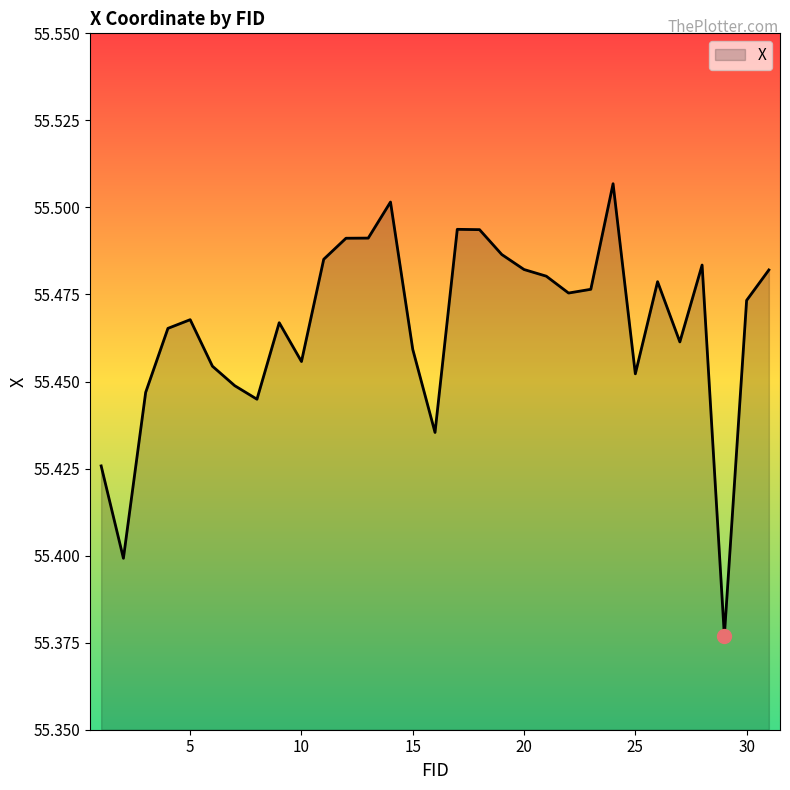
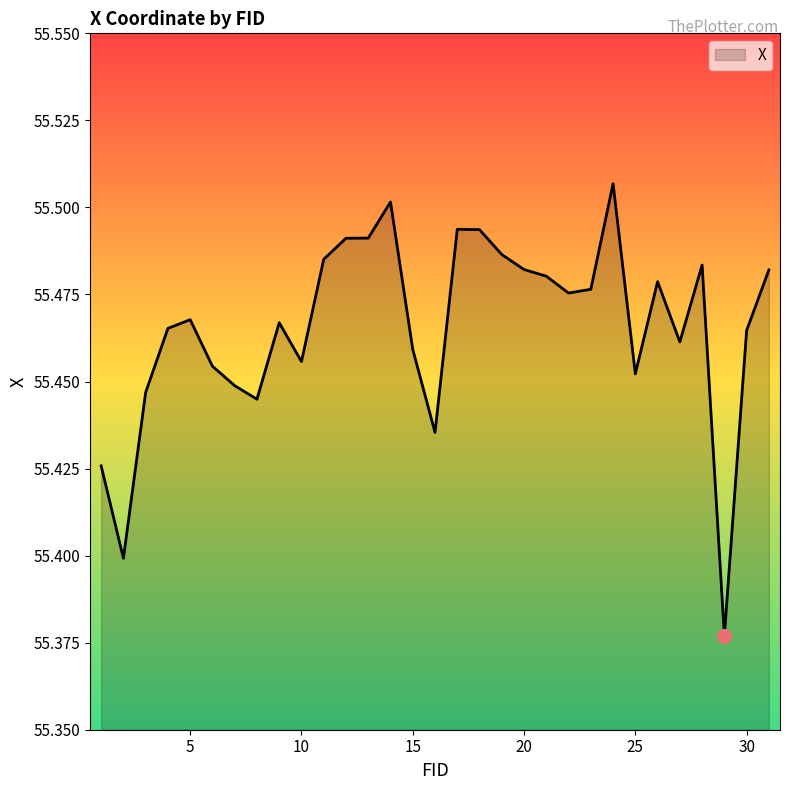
  {
    "X": {
      "5": 55.468,
      "10": 55.456,
      "15": 55.459,
      "20": 55.482,
      "25": 55.452,
-     "30": 55.473
+     "30": 55.465
    }
  }
